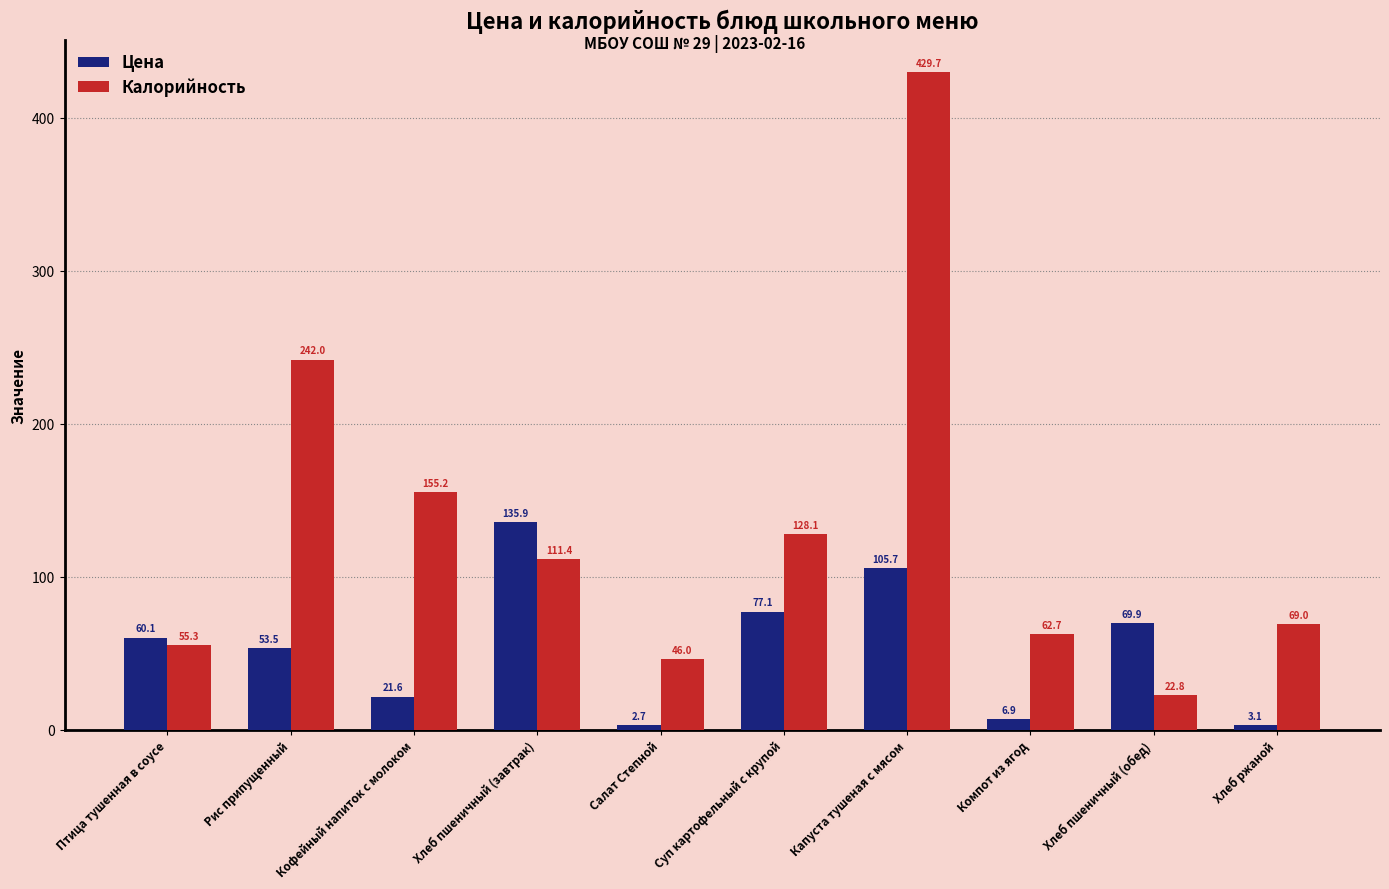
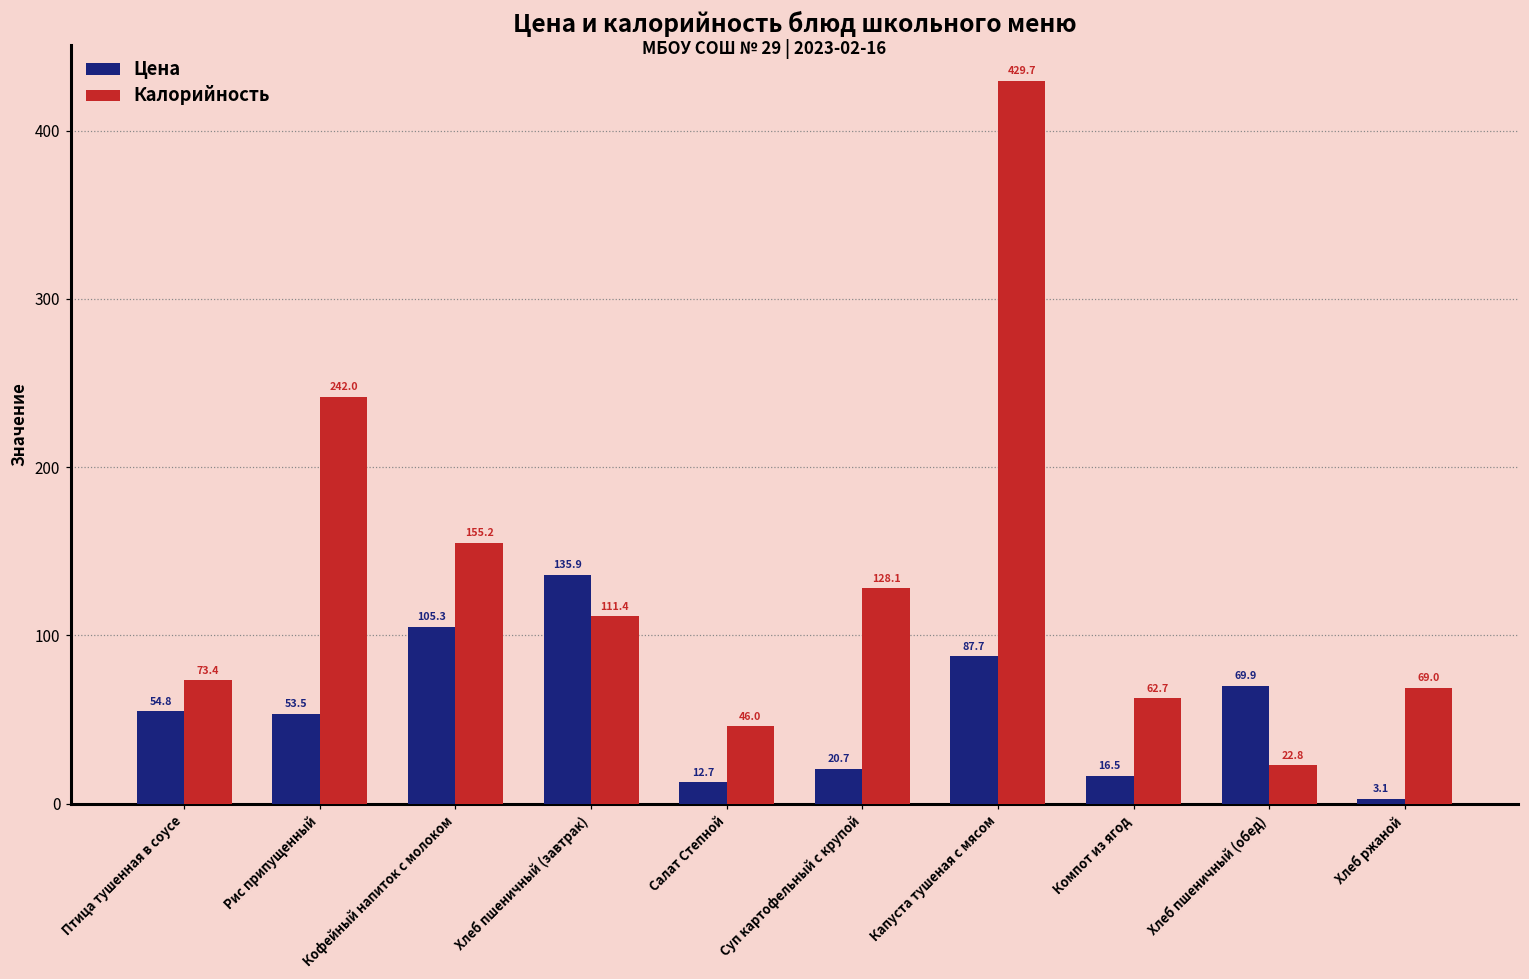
  {
    "Цена": {
-     "Птица тушенная в соусе": 60.1,
+     "Птица тушенная в соусе": 54.8,
      "Рис припущенный": 53.5,
-     "Кофейный напиток с молоком": 21.6,
+     "Кофейный напиток с молоком": 105.3,
      "Хлеб пшеничный (завтрак)": 135.9,
-     "Салат Степной": 2.7,
-     "Суп картофельный с крупой": 77.1,
-     "Капуста тушеная с мясом": 105.7,
-     "Компот из ягод": 6.9,
+     "Салат Степной": 12.7,
+     "Суп картофельный с крупой": 20.7,
+     "Капуста тушеная с мясом": 87.7,
+     "Компот из ягод": 16.5,
      "Хлеб пшеничный (обед)": 69.9,
      "Хлеб ржаной": 3.1
    },
    "Калорийность": {
-     "Птица тушенная в соусе": 55.3,
+     "Птица тушенная в соусе": 73.4,
      "Рис припущенный": 242.0,
      "Кофейный напиток с молоком": 155.2,
      "Хлеб пшеничный (завтрак)": 111.4,
      "Салат Степной": 46.0,
      "Суп картофельный с крупой": 128.1,
      "Капуста тушеная с мясом": 429.7,
      "Компот из ягод": 62.7,
      "Хлеб пшеничный (обед)": 22.8,
      "Хлеб ржаной": 69.0
    }
  }
